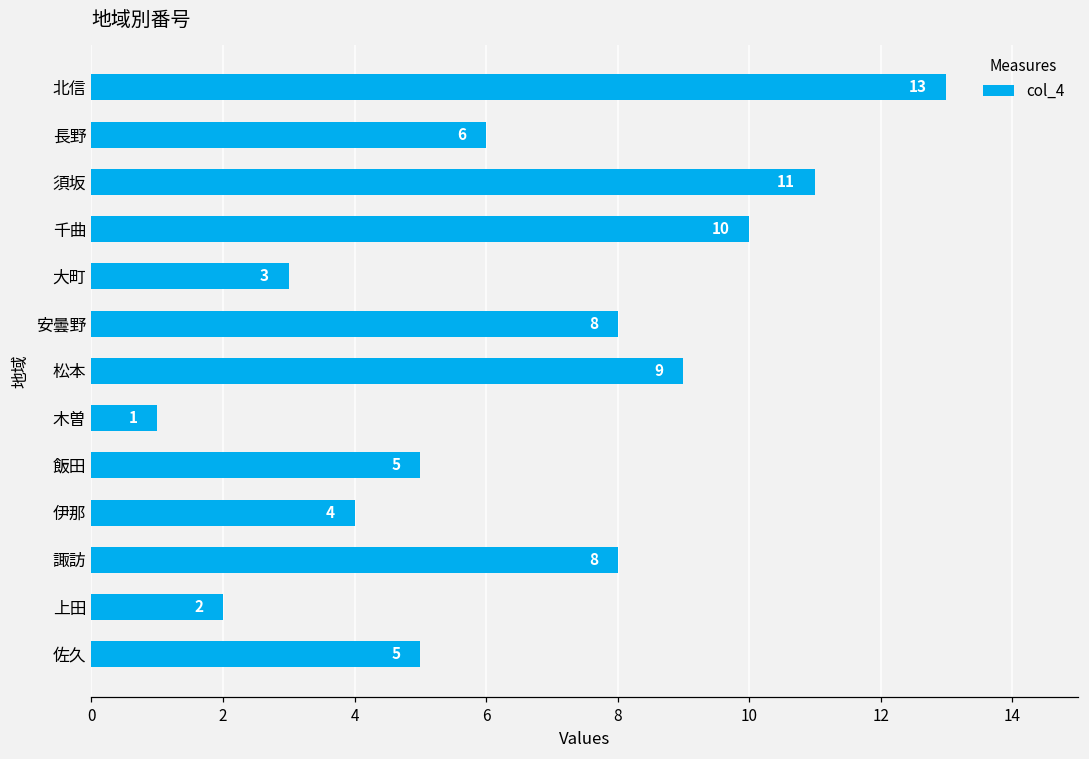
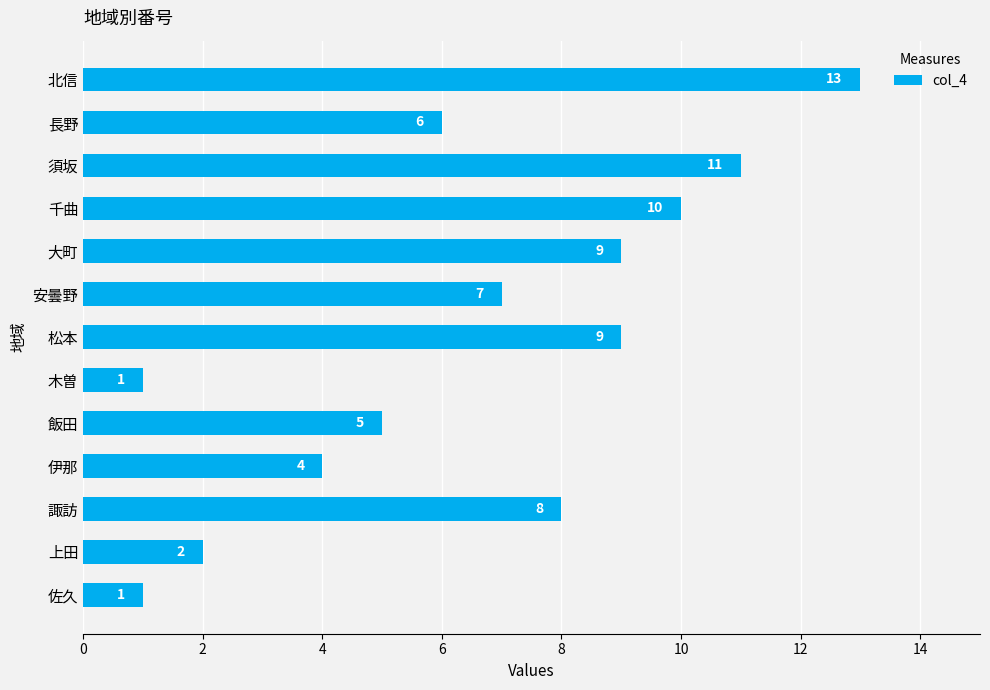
  {
    "北信": 13,
    "長野": 6,
    "須坂": 11,
    "千曲": 10,
-   "大町": 3,
-   "安曇野": 8,
+   "大町": 9,
+   "安曇野": 7,
    "松本": 9,
    "木曽": 1,
    "飯田": 5,
    "伊那": 4,
    "諏訪": 8,
    "上田": 2,
-   "佐久": 5
+   "佐久": 1
  }
